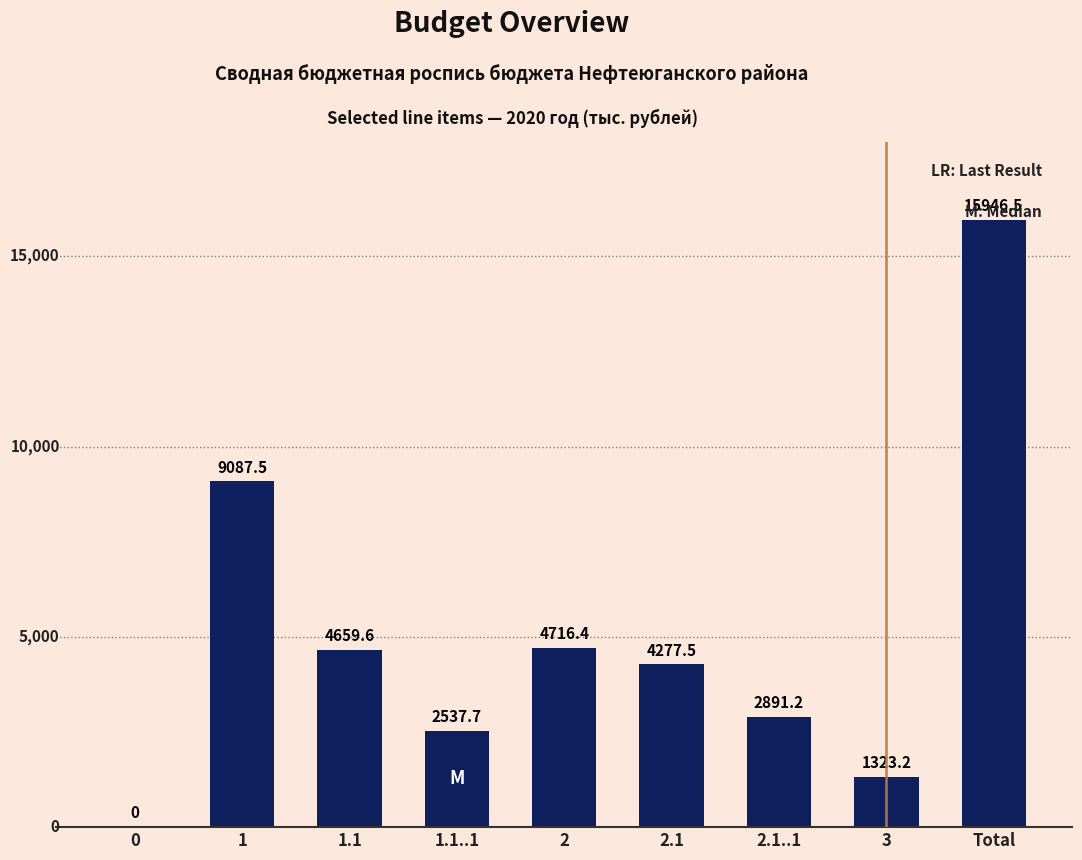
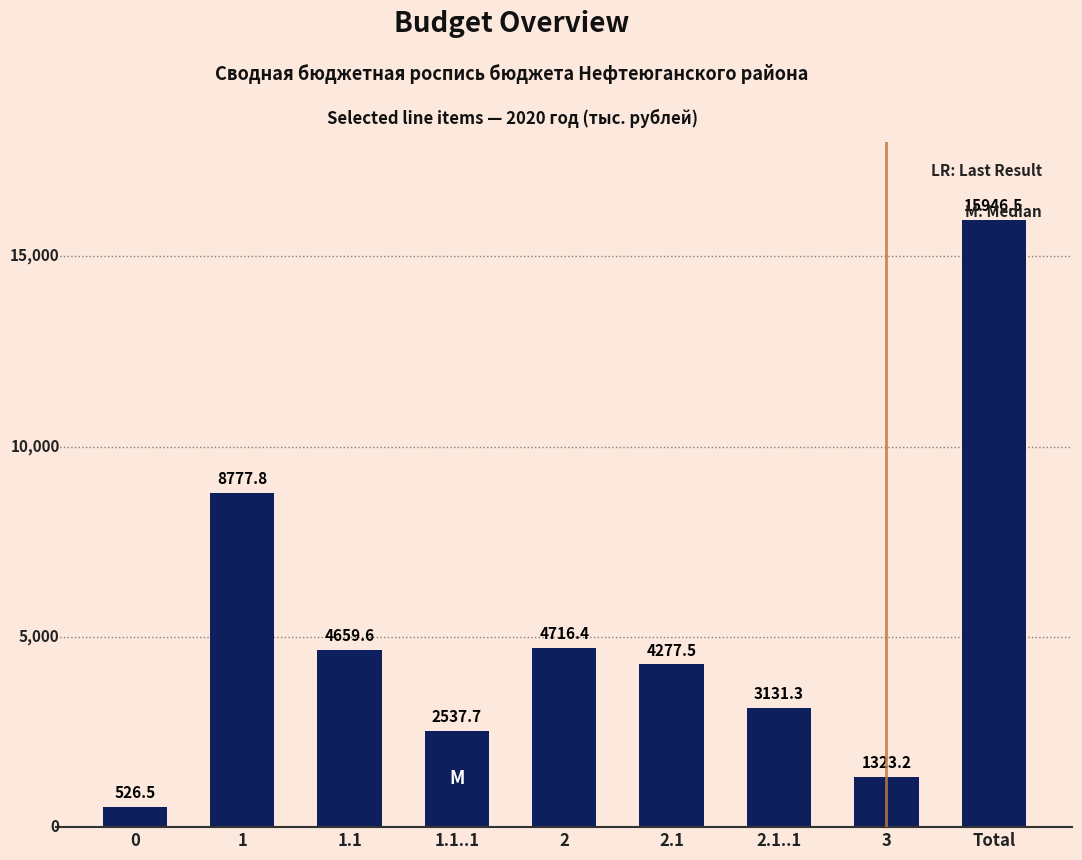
  {
-   "0": 0,
-   "1": 9087.5,
+   "0": 526.5,
+   "1": 8777.8,
    "1.1": 4659.6,
    "1.1..1": 2537.7,
    "2": 4716.4,
    "2.1": 4277.5,
-   "2.1..1": 2891.2,
+   "2.1..1": 3131.3,
    "3": 1323.2
  }
